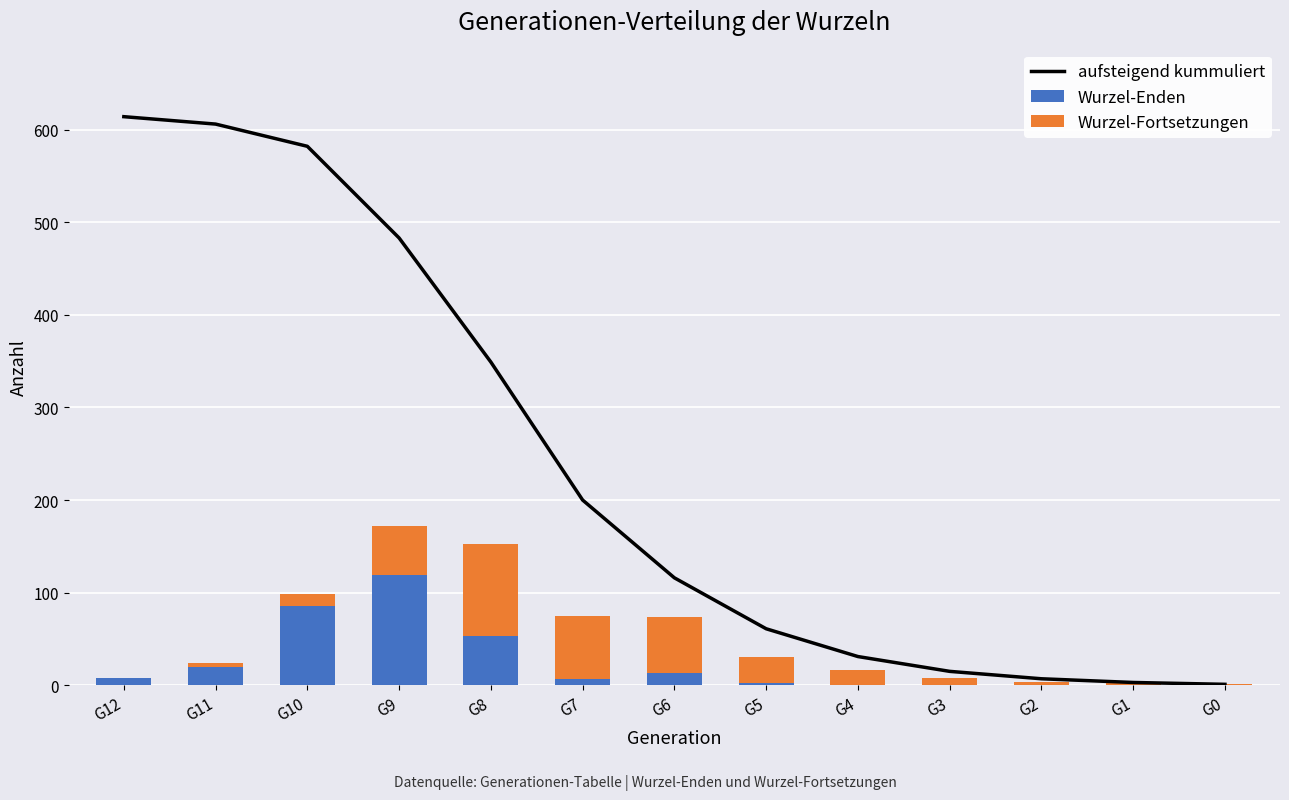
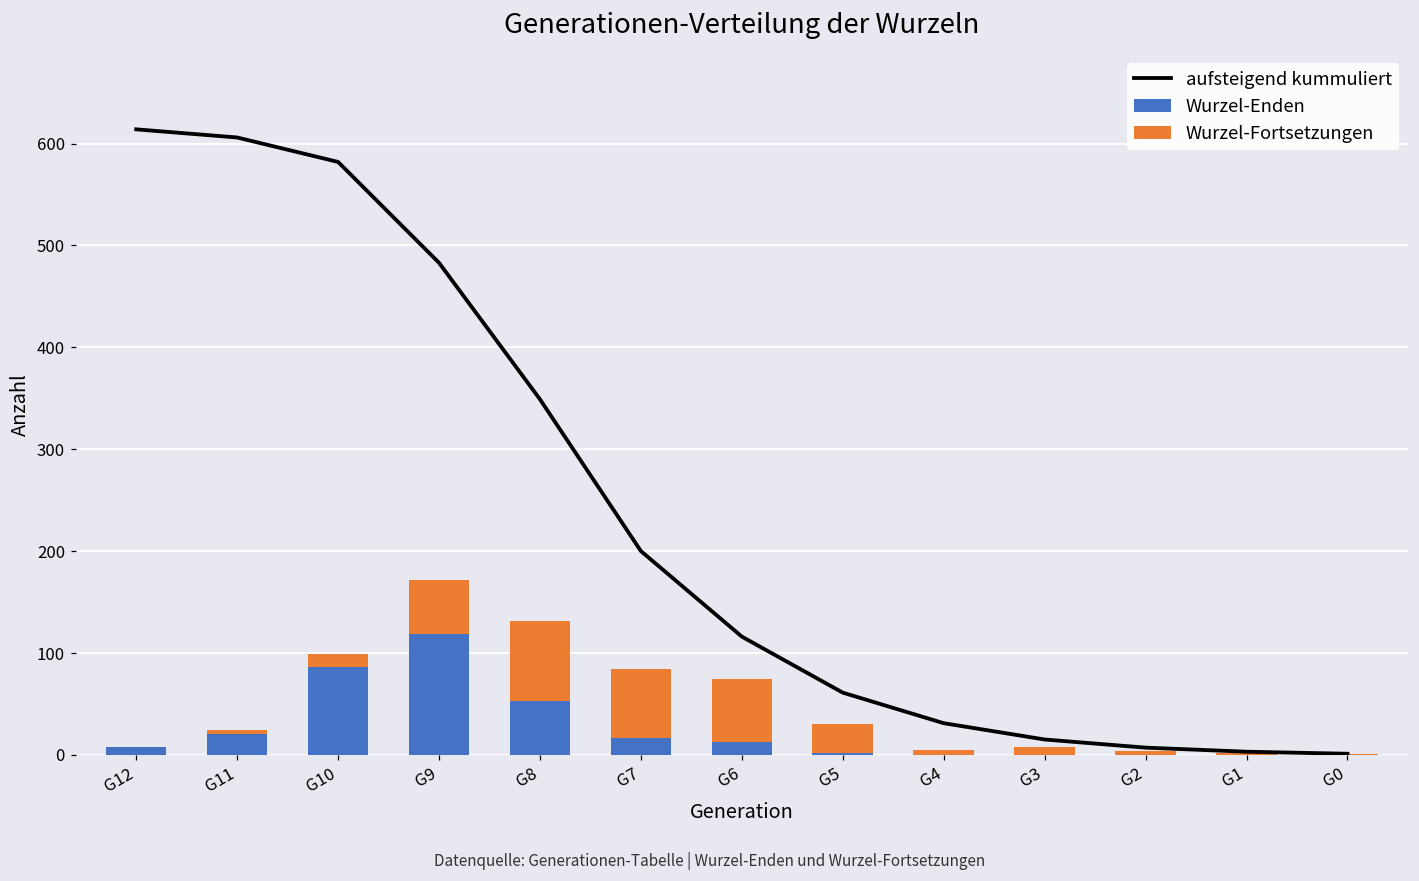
  {
    "aufsteigend kummuliert": {
      "G12": 610,
      "G11": 610,
      "G10": 580,
      "G9": 480,
      "G8": 350,
      "G7": 200,
      "G6": 120,
      "G5": 60,
      "G4": 30,
      "G3": 20,
      "G2": 10,
      "G1": 0,
      "G0": 0
    },
    "Wurzel-Enden": {
      "G12": 10,
      "G11": 20,
      "G10": 90,
      "G9": 120,
      "G8": 50,
-     "G7": 10,
+     "G7": 20,
      "G6": 10,
      "G4": 0,
      "G3": 0,
      "G2": 0,
      "G1": 0,
      "G0": 0
    },
    "Wurzel-Fortsetzungen": {
      "G12": 0,
      "G11": 0,
      "G10": 10,
      "G9": 50,
-     "G8": 100,
+     "G8": 80,
      "G7": 70,
      "G6": 60,
      "G5": 30,
-     "G4": 20,
+     "G4": 10,
      "G3": 10,
      "G2": 0
    }
  }
